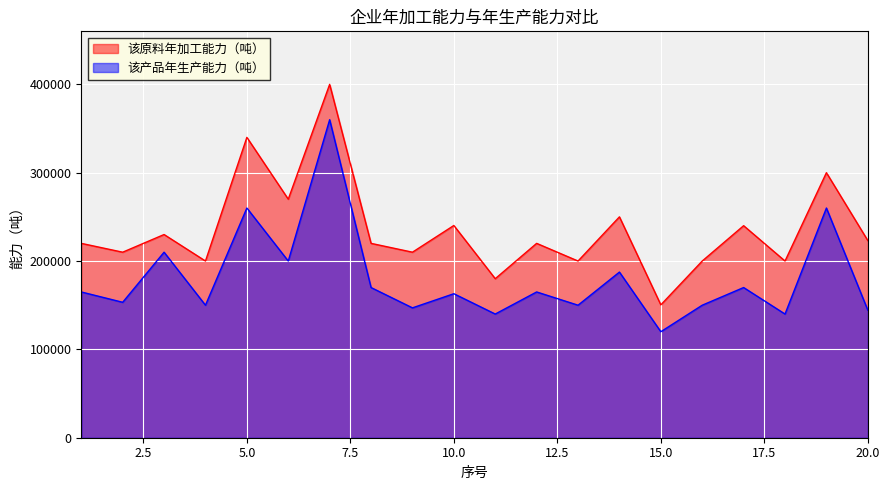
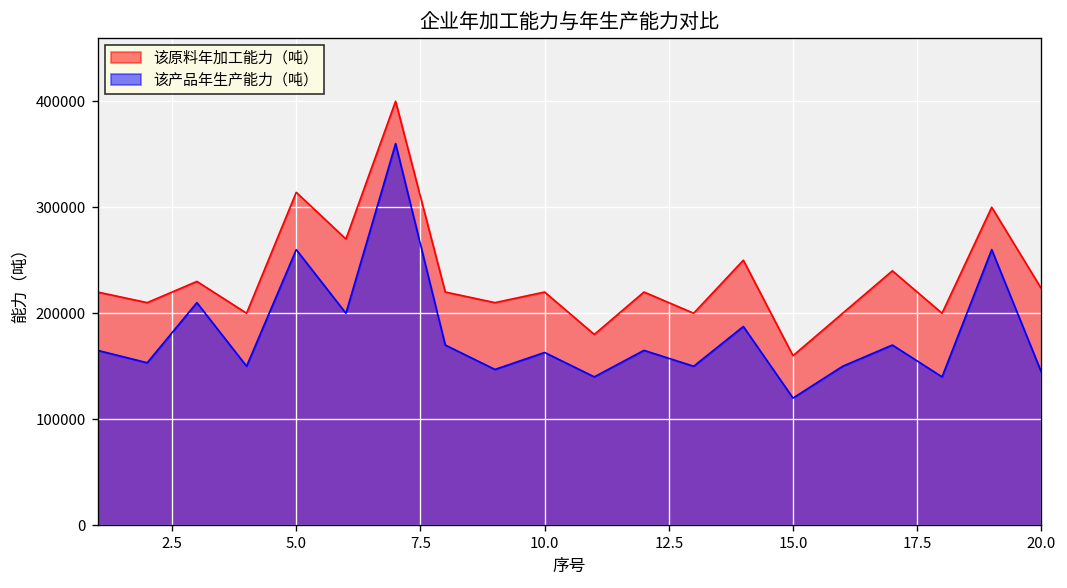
  {
    "该原料年加工能力（吨）": {
-     "5.0": 340000,
-     "10.0": 240000,
-     "15.0": 150000,
+     "5.0": 310000,
+     "10.0": 220000,
+     "15.0": 160000,
      "20.0": 220000
    },
    "该产品年生产能力（吨）": {
      "5.0": 260000,
      "10.0": 160000,
      "15.0": 120000,
      "20.0": 140000
    }
  }
